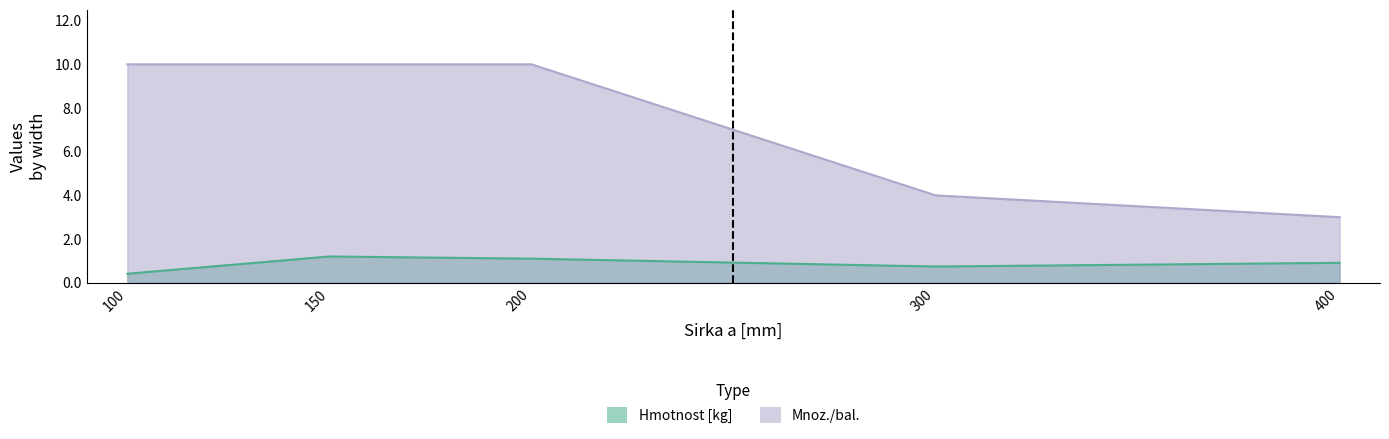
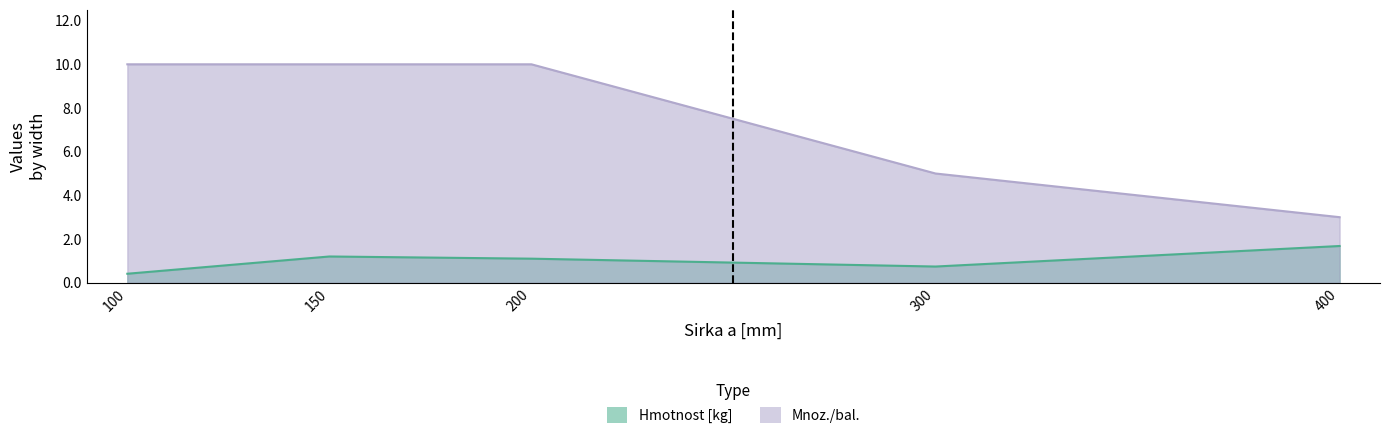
  {
    "Hmotnost [kg]": {
      "100": 0.4,
      "150": 1.2,
      "200": 1.1,
      "300": 0.7,
-     "400": 0.9
+     "400": 1.7
    },
    "Mnoz./bal.": {
      "100": 10,
      "150": 10,
      "200": 10,
-     "300": 4,
+     "300": 5,
      "400": 3
    }
  }
